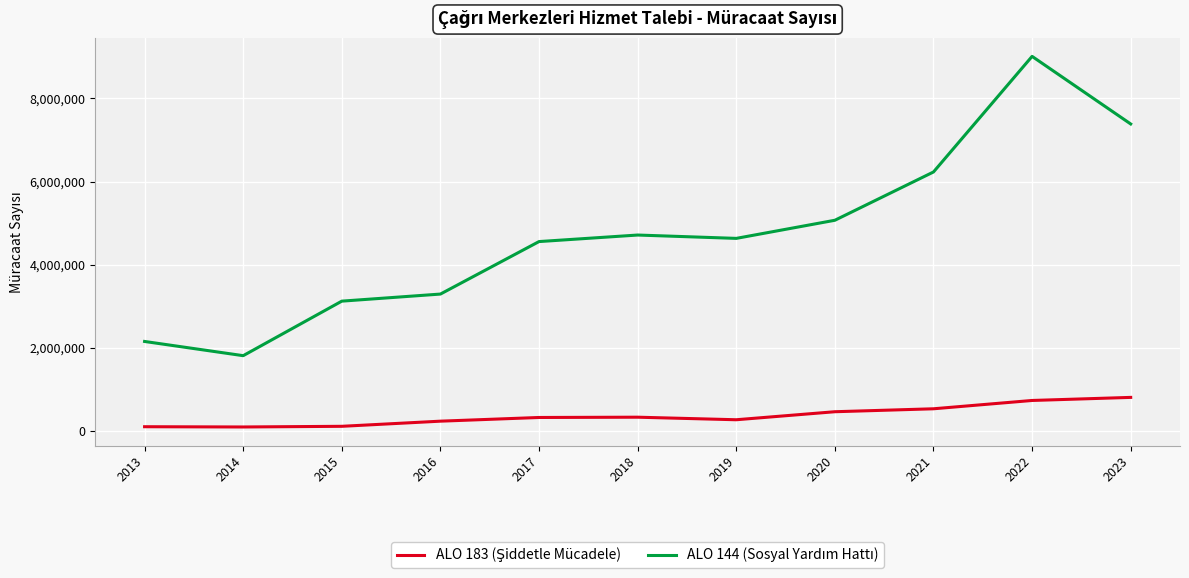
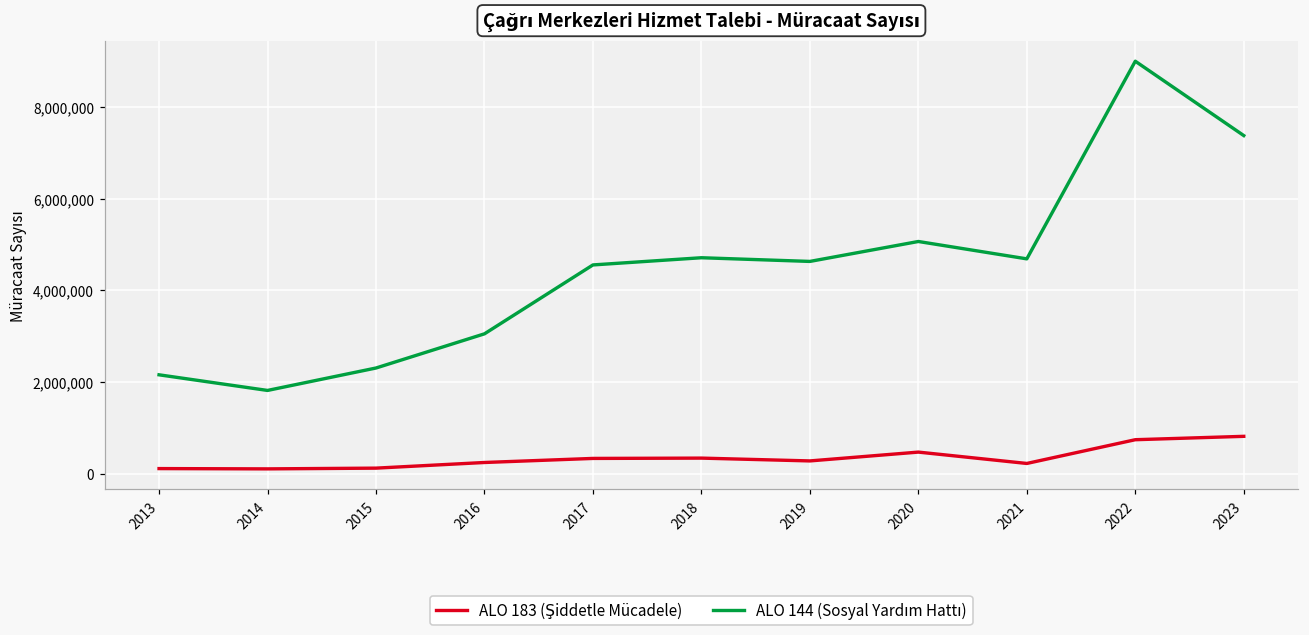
  {
    "ALO 183 (Şiddetle Mücadele)": {
      "2013": "100,000",
      "2014": "100,000",
      "2015": "100,000",
      "2016": "200,000",
      "2017": "300,000",
      "2018": "300,000",
      "2019": "300,000",
      "2020": "500,000",
-     "2021": "500,000",
+     "2021": "200,000",
      "2022": "700,000",
      "2023": "800,000"
    },
    "ALO 144 (Sosyal Yardım Hattı)": {
      "2013": "2,200,000",
      "2014": "1,800,000",
-     "2015": "3,100,000",
-     "2016": "3,300,000",
+     "2015": "2,300,000",
+     "2016": "3,100,000",
      "2017": "4,600,000",
      "2018": "4,700,000",
      "2019": "4,600,000",
      "2020": "5,100,000",
-     "2021": "6,200,000",
+     "2021": "4,700,000",
      "2022": "9,000,000",
      "2023": "7,400,000"
    }
  }
